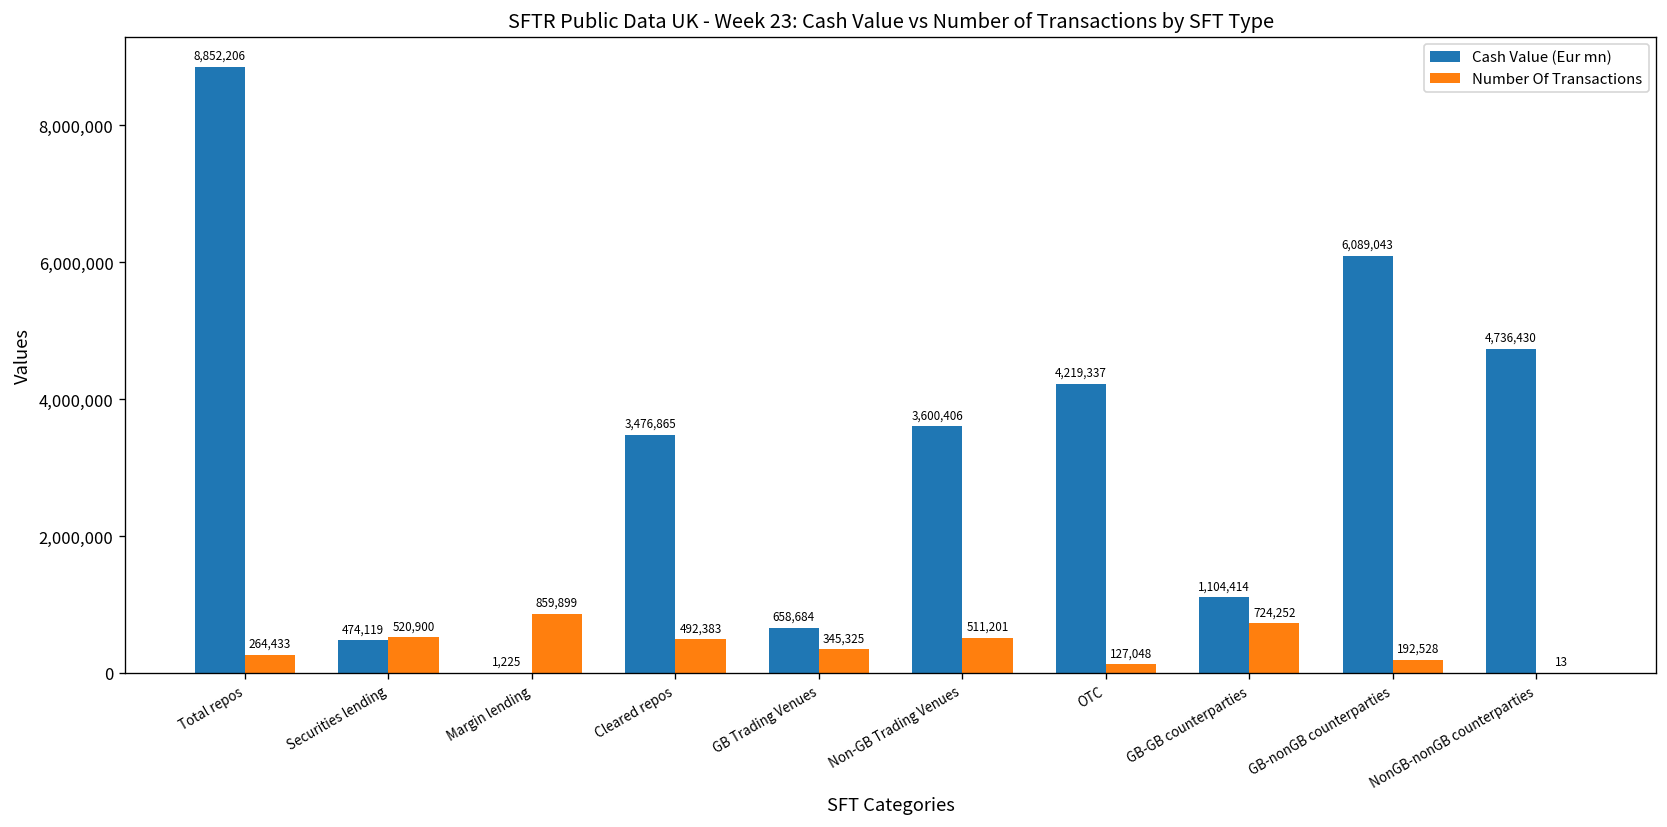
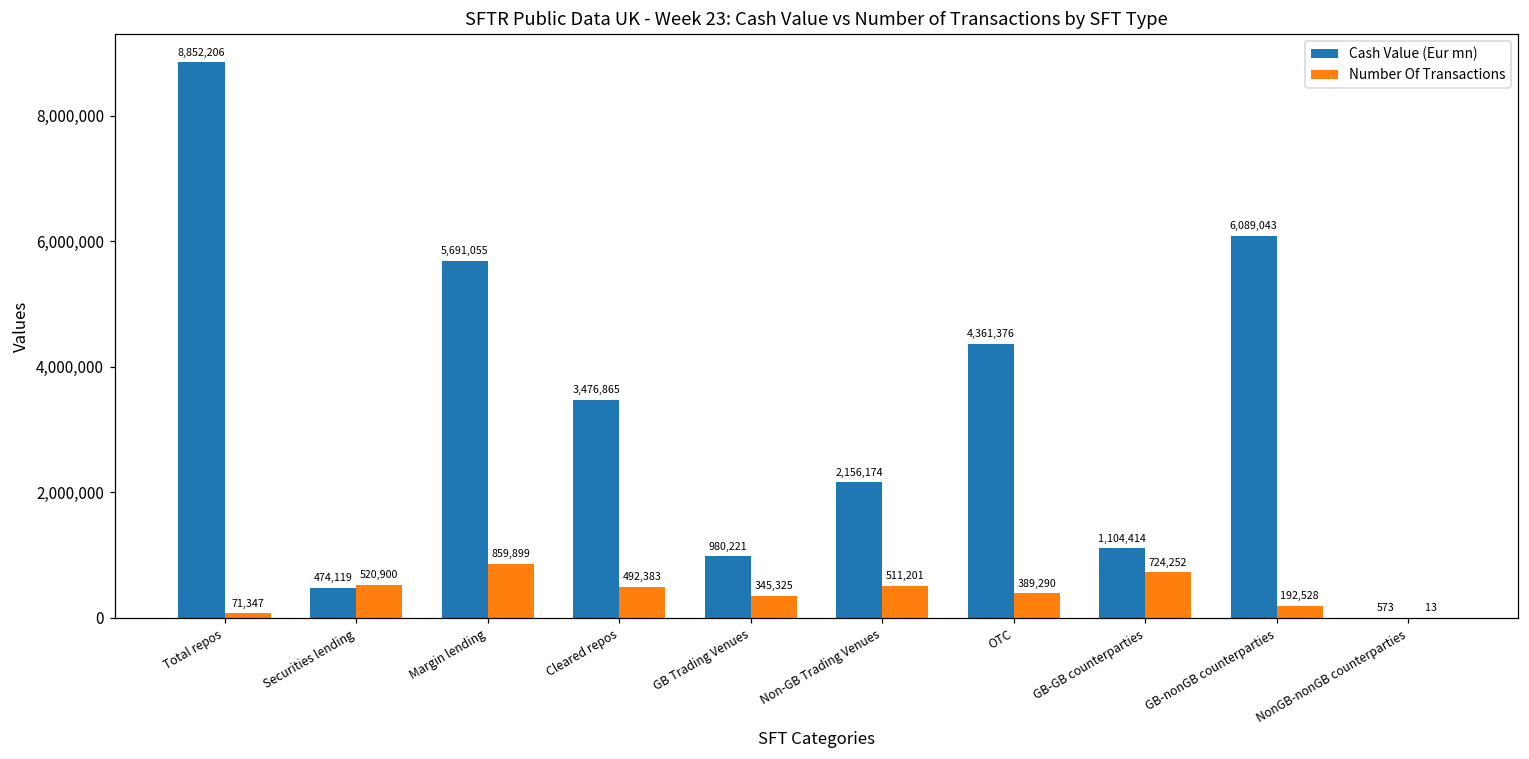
  {
    "Cash Value (Eur mn)": {
      "Total repos": "8,852,206",
      "Securities lending": "474,119",
-     "Margin lending": "1,225",
+     "Margin lending": "5,691,055",
      "Cleared repos": "3,476,865",
-     "GB Trading Venues": "658,684",
-     "Non-GB Trading Venues": "3,600,406",
-     "OTC": "4,219,337",
+     "GB Trading Venues": "980,221",
+     "Non-GB Trading Venues": "2,156,174",
+     "OTC": "4,361,376",
      "GB-GB counterparties": "1,104,414",
      "GB-nonGB counterparties": "6,089,043",
-     "NonGB-nonGB counterparties": "4,736,430"
+     "NonGB-nonGB counterparties": "573"
    },
    "Number Of Transactions": {
-     "Total repos": "264,433",
+     "Total repos": "71,347",
      "Securities lending": "520,900",
      "Margin lending": "859,899",
      "Cleared repos": "492,383",
      "GB Trading Venues": "345,325",
      "Non-GB Trading Venues": "511,201",
-     "OTC": "127,048",
+     "OTC": "389,290",
      "GB-GB counterparties": "724,252",
      "GB-nonGB counterparties": "192,528",
      "NonGB-nonGB counterparties": "13"
    }
  }
